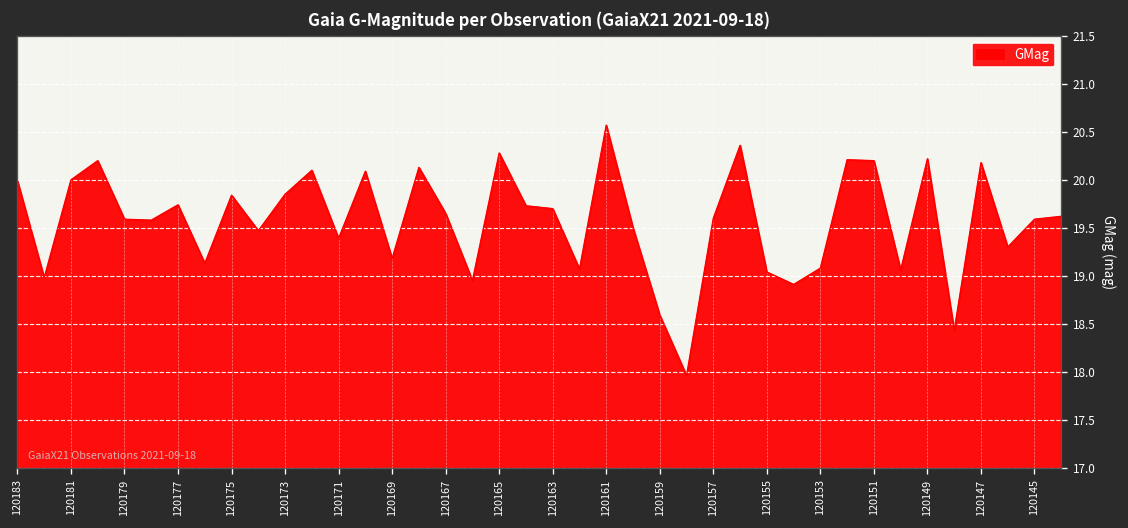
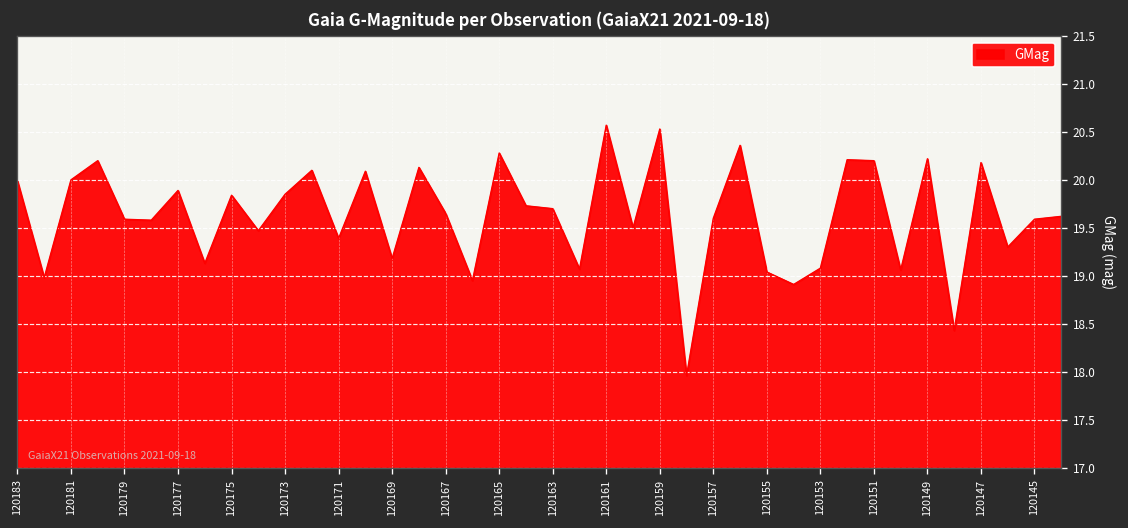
  {
    "120183": 20.0,
    "120181": 20.0,
    "120179": 19.6,
-   "120177": 19.7,
+   "120177": 19.9,
    "120175": 19.8,
    "120173": 19.9,
    "120171": 19.4,
    "120169": 19.2,
    "120167": 19.7,
    "120165": 20.3,
    "120163": 19.7,
    "120161": 20.6,
-   "120159": 18.6,
+   "120159": 20.5,
    "120157": 19.6,
    "120155": 19.0,
    "120153": 19.1,
    "120151": 20.2,
    "120149": 20.2,
    "120147": 20.2,
    "120145": 19.6
  }
